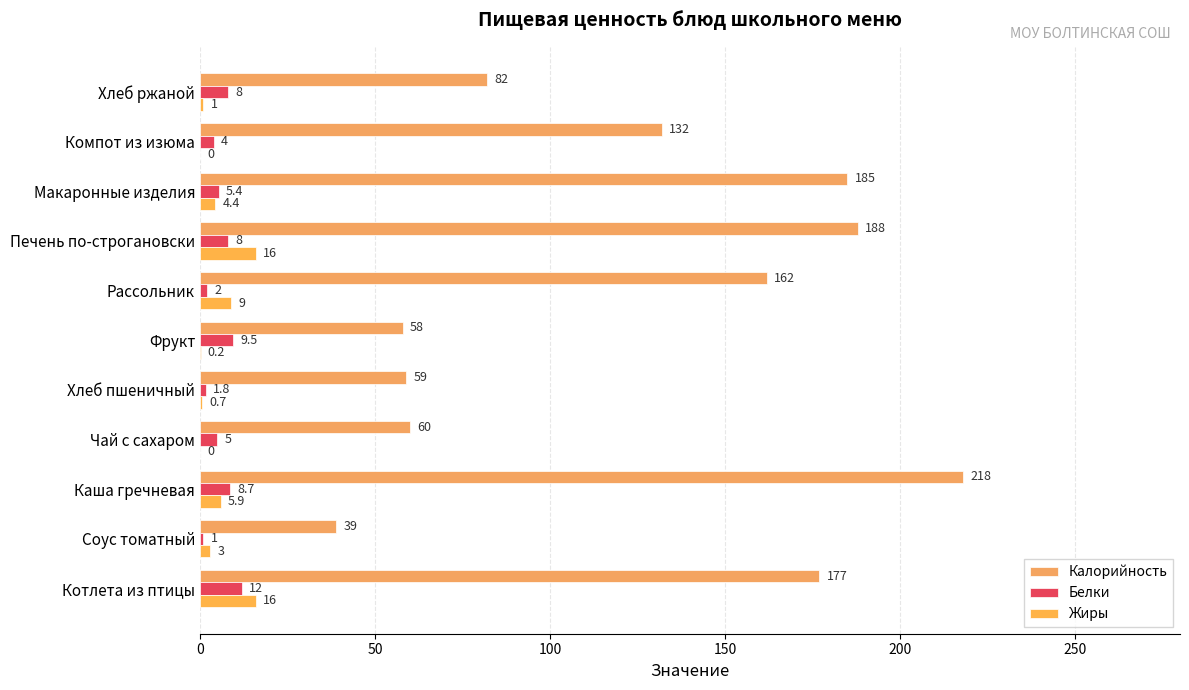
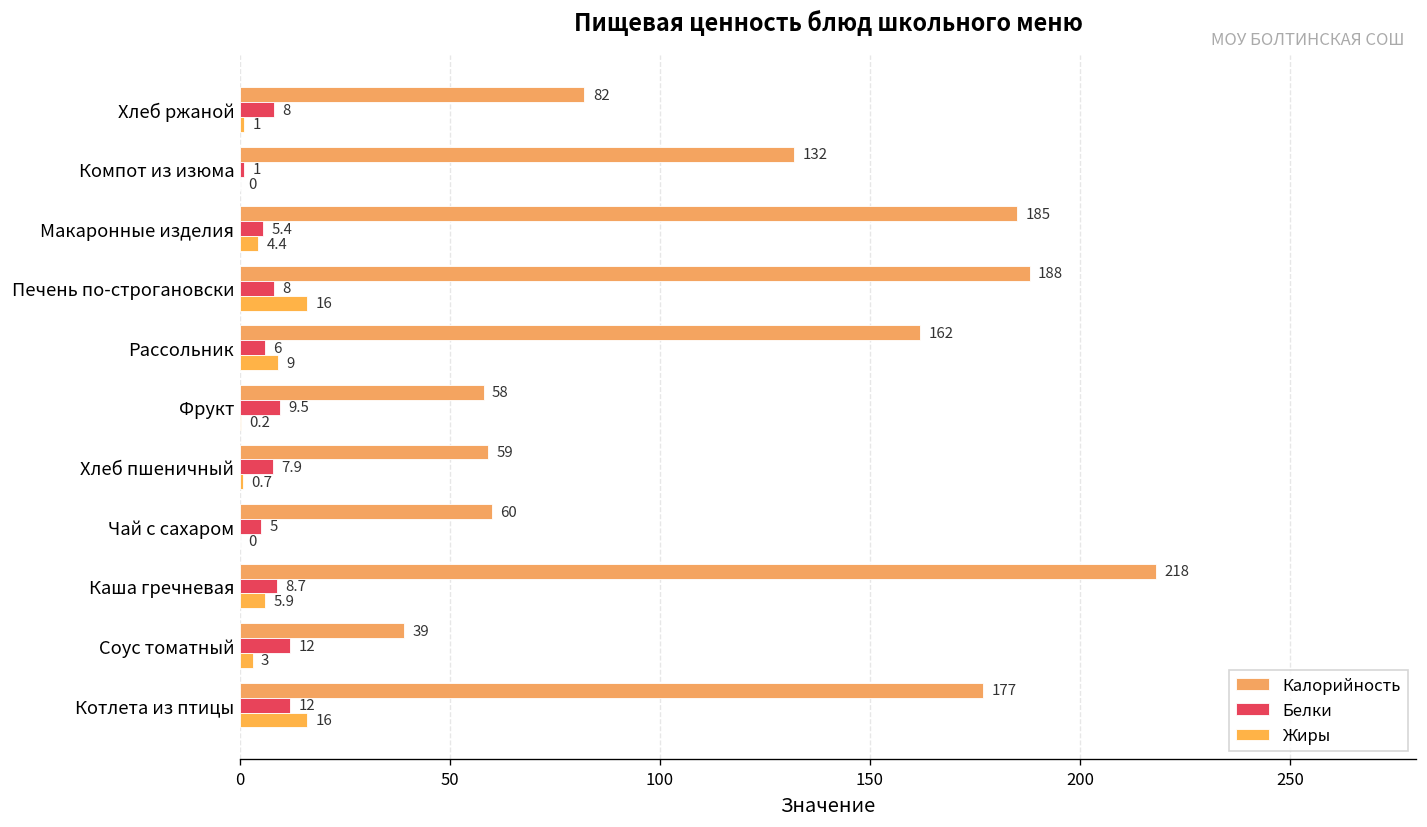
  {
    "Белки": {
      "Хлеб ржаной": 8,
-     "Компот из изюма": 4,
+     "Компот из изюма": 1,
      "Макаронные изделия": 5.4,
      "Печень по-строгановски": 8,
-     "Рассольник": 2,
+     "Рассольник": 6,
      "Фрукт": 9.5,
-     "Хлеб пшеничный": 1.8,
+     "Хлеб пшеничный": 7.9,
      "Чай с сахаром": 5,
      "Каша гречневая": 8.7,
-     "Соус томатный": 1,
+     "Соус томатный": 12,
      "Котлета из птицы": 12
    }
  }
